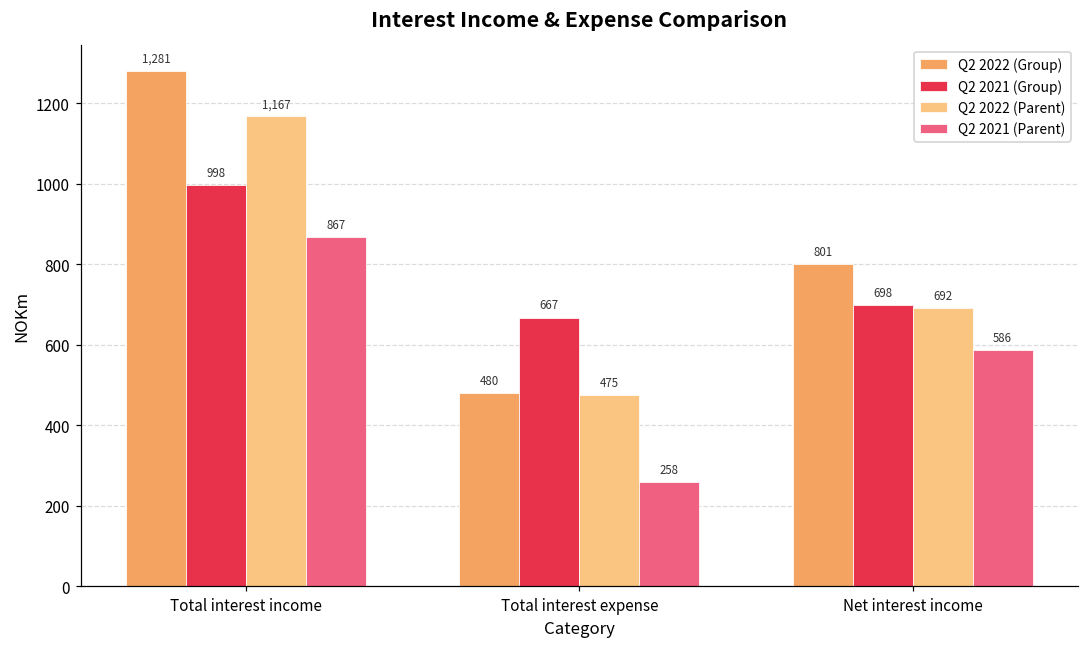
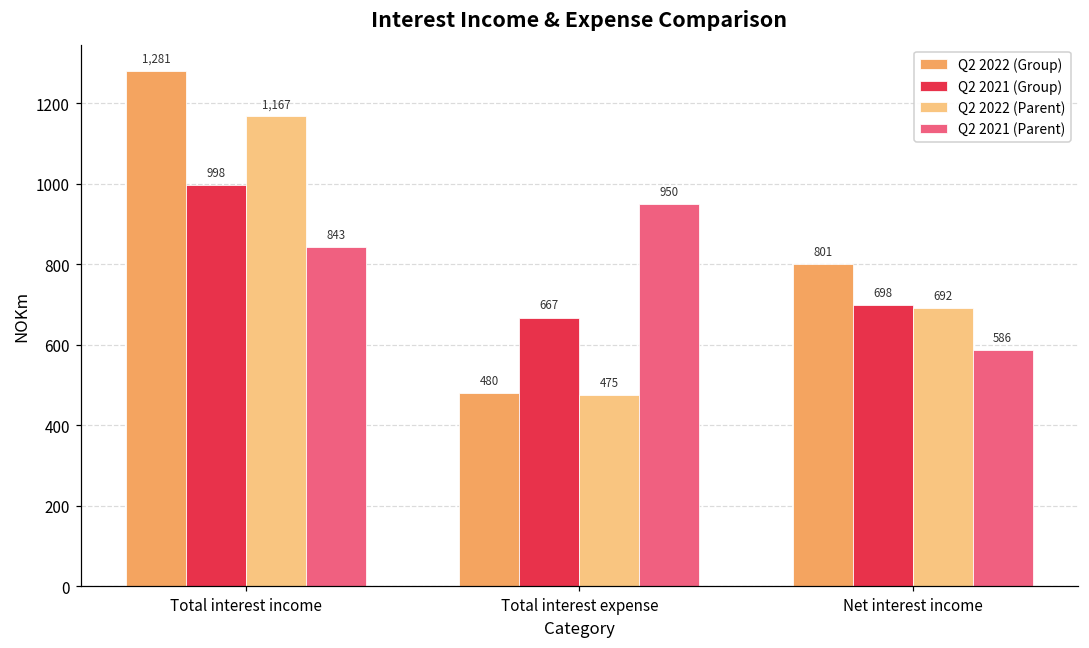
  {
    "Q2 2021 (Group)": {
      "Total interest income": 998,
      "Total interest expense": 667,
      "Net interest income": 698
    },
    "Q2 2021 (Parent)": {
-     "Total interest income": 867,
-     "Total interest expense": 258,
+     "Total interest income": 843,
+     "Total interest expense": 950,
      "Net interest income": 586
    }
  }
